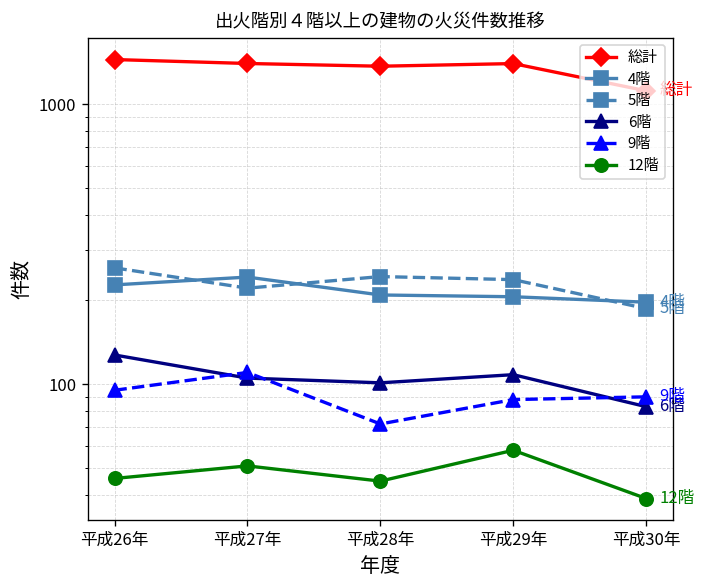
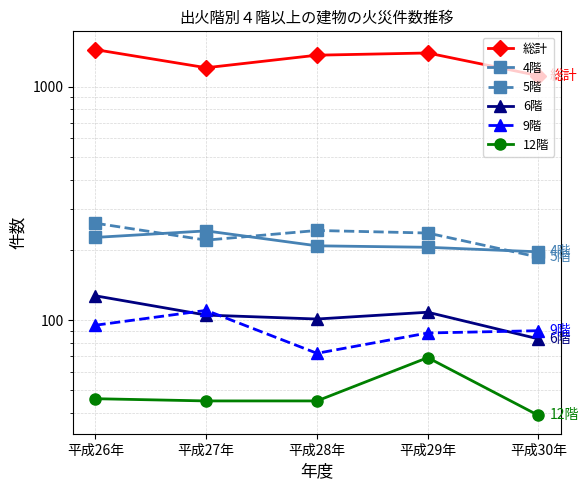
  {
    "総計": {
      "平成26年": 1400,
-     "平成27年": 1400,
+     "平成27年": 1200,
      "平成28年": 1400,
      "平成29年": 1400
    },
    "6階": {
      "平成26年": 130,
      "平成27年": 110,
      "平成28年": 101,
      "平成29年": 110
    },
    "9階": {
      "平成26年": 95,
      "平成27年": 110,
      "平成28年": 72,
      "平成29年": 88
    },
    "12階": {
      "平成26年": 46,
-     "平成27年": 51,
+     "平成27年": 45,
      "平成28年": 45,
-     "平成29年": 58
+     "平成29年": 69
    }
  }
